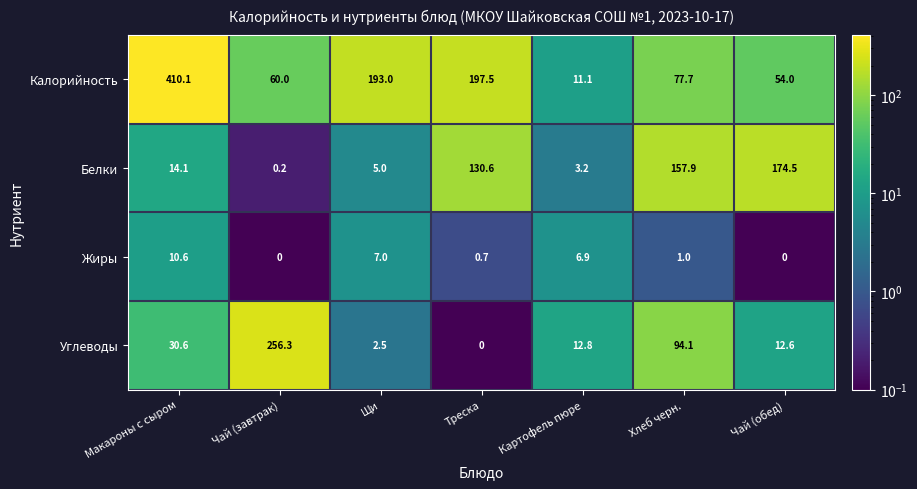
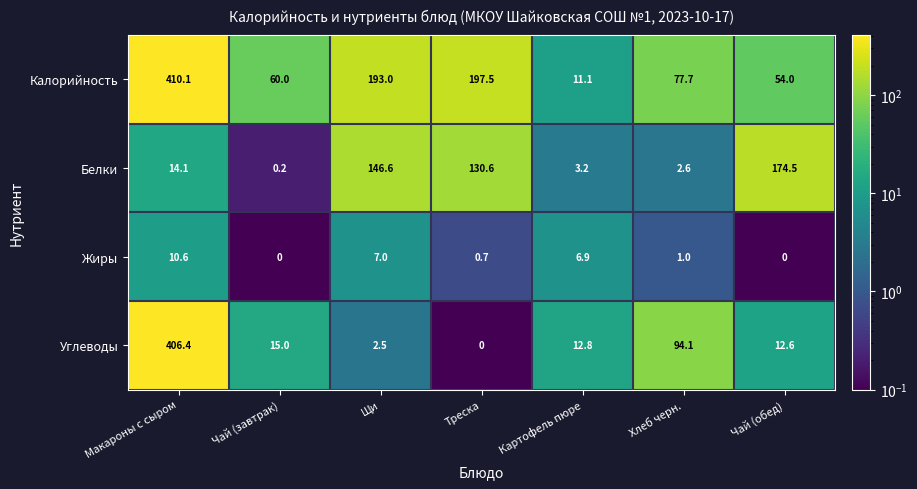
  {
    "Калорийность": {
      "Макароны с сыром": 410.1,
      "Чай (завтрак)": 60.0,
      "Щи": 193.0,
      "Треска": 197.5,
      "Картофель пюре": 11.1,
      "Хлеб черн.": 77.7,
      "Чай (обед)": 54.0
    },
    "Белки": {
      "Макароны с сыром": 14.1,
      "Чай (завтрак)": 0.2,
-     "Щи": 5.0,
+     "Щи": 146.6,
      "Треска": 130.6,
      "Картофель пюре": 3.2,
-     "Хлеб черн.": 157.9,
+     "Хлеб черн.": 2.6,
      "Чай (обед)": 174.5
    },
    "Жиры": {
      "Макароны с сыром": 10.6,
      "Чай (завтрак)": 0,
      "Щи": 7.0,
      "Треска": 0.7,
      "Картофель пюре": 6.9,
      "Хлеб черн.": 1.0,
      "Чай (обед)": 0
    },
    "Углеводы": {
-     "Макароны с сыром": 30.6,
-     "Чай (завтрак)": 256.3,
+     "Макароны с сыром": 406.4,
+     "Чай (завтрак)": 15.0,
      "Щи": 2.5,
      "Треска": 0,
      "Картофель пюре": 12.8,
      "Хлеб черн.": 94.1,
      "Чай (обед)": 12.6
    }
  }
